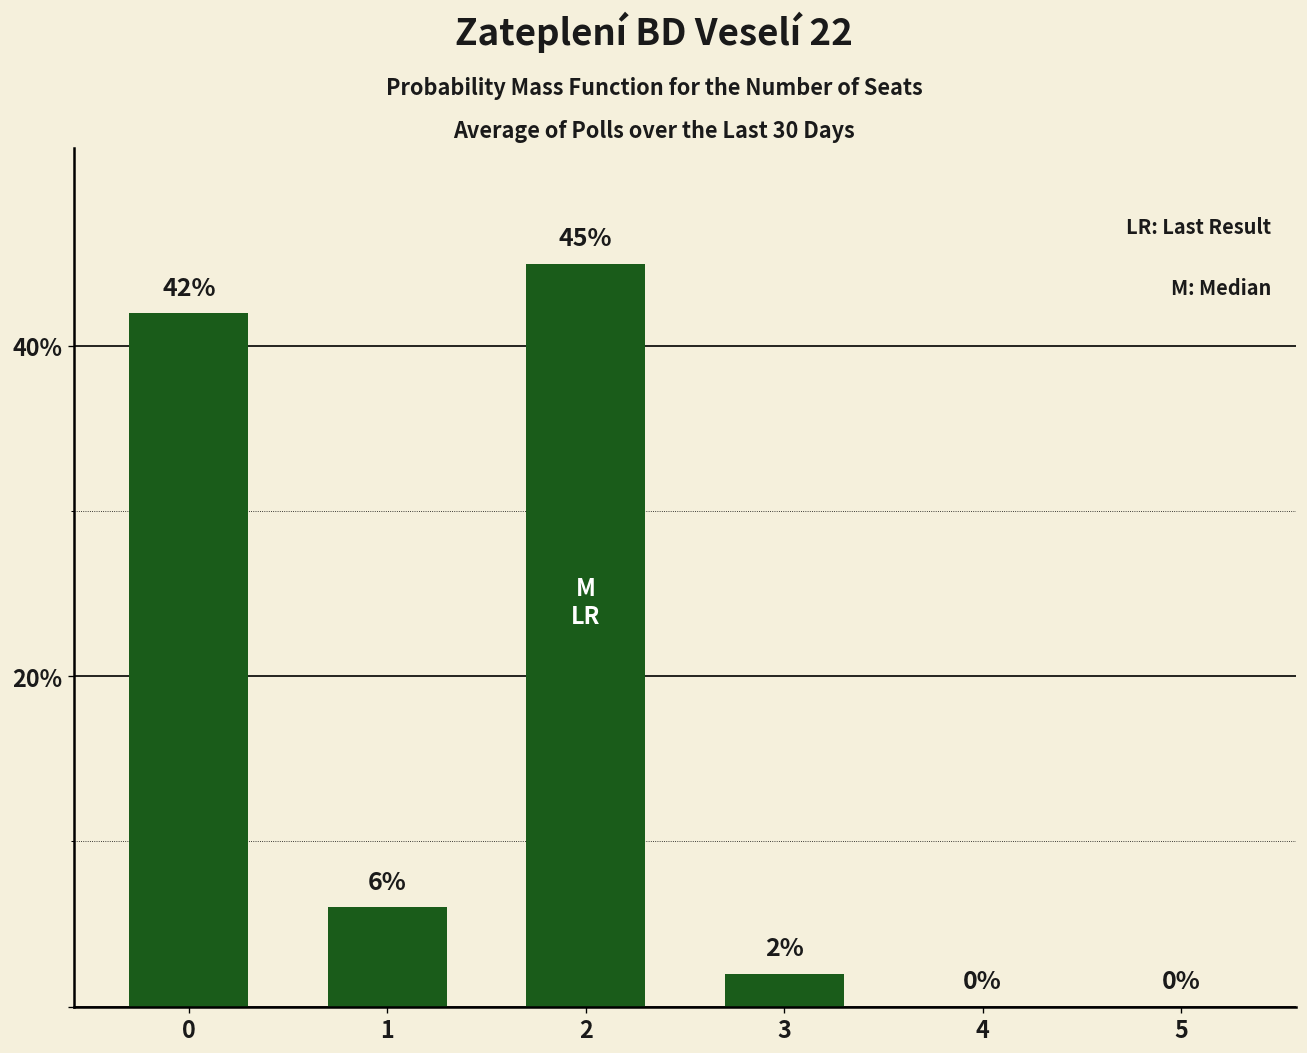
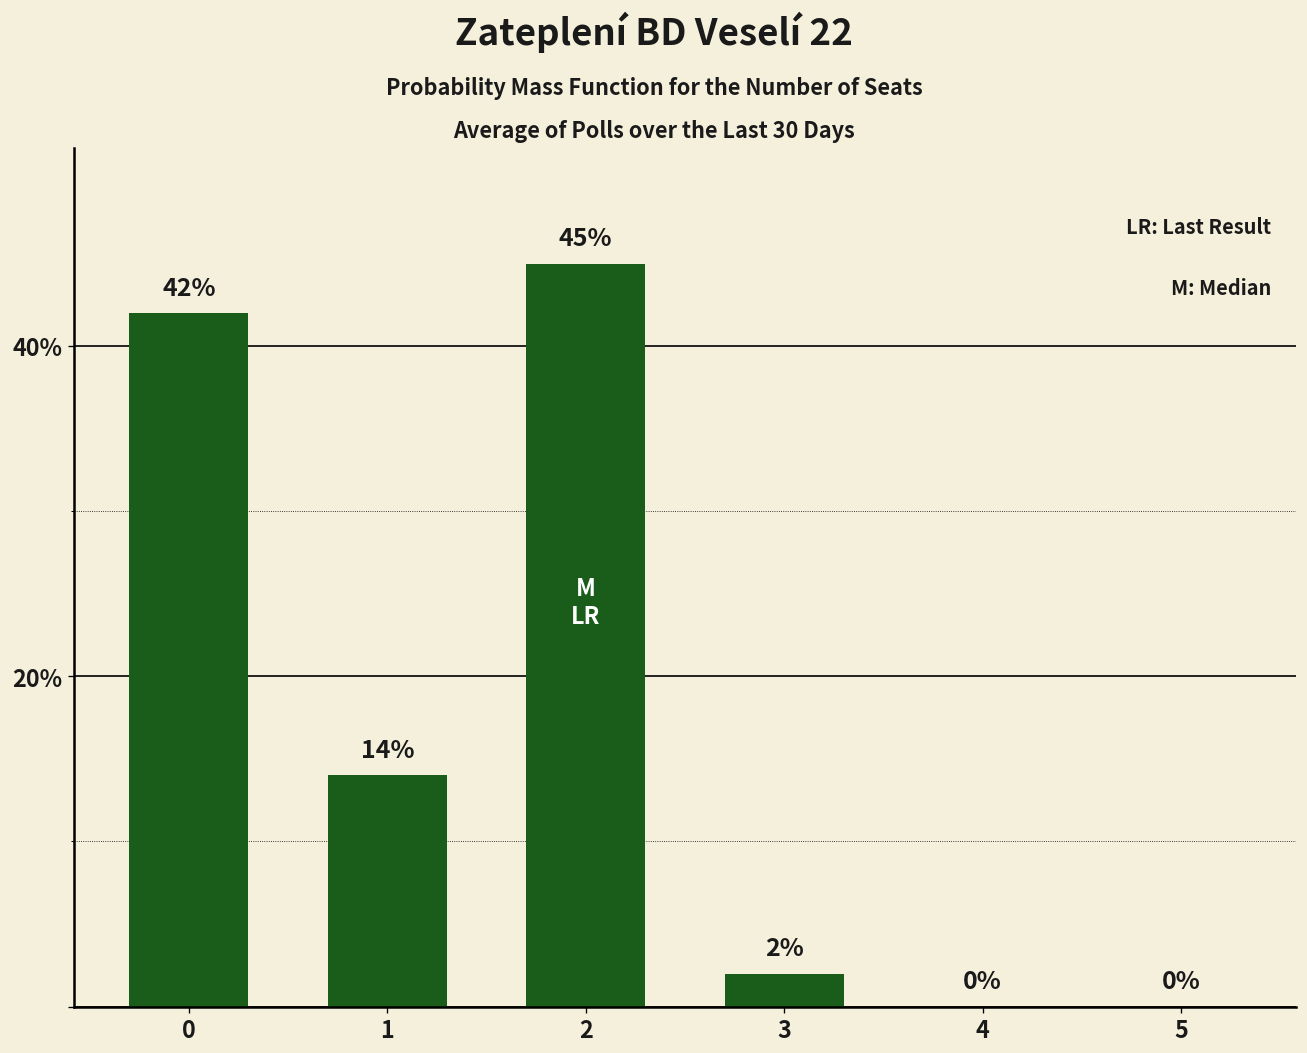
  {
    "0": "42%",
-   "1": "6%",
+   "1": "14%",
    "2": "45%",
    "3": "2%",
    "4": "0%",
    "5": "0%"
  }
